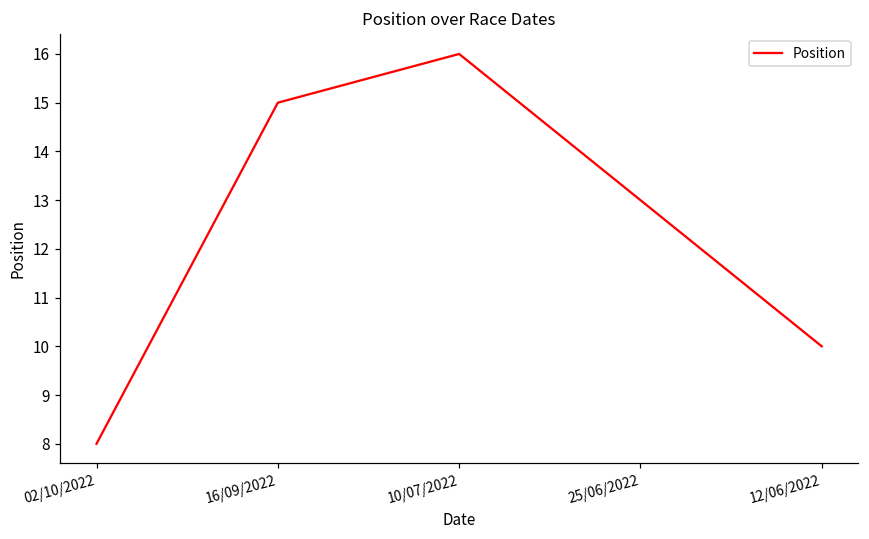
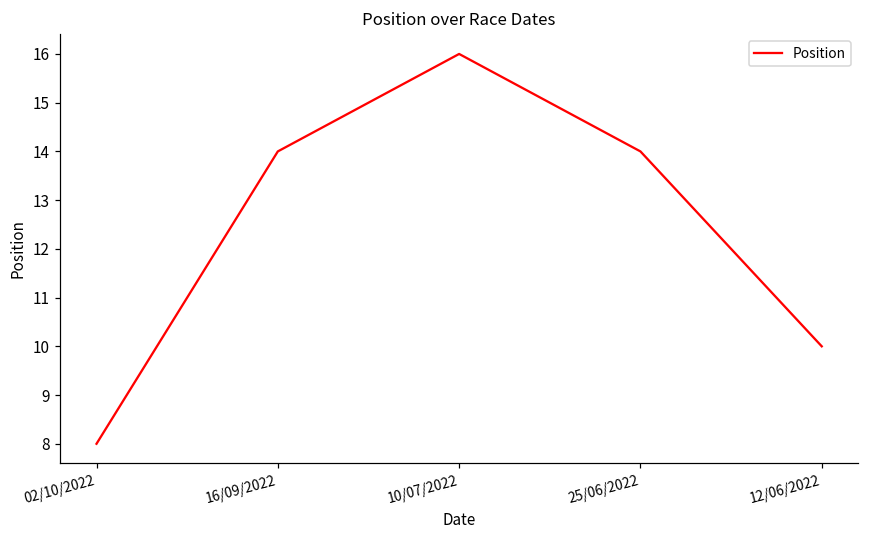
  {
    "02/10/2022": 8,
-   "16/09/2022": 15,
+   "16/09/2022": 14,
    "10/07/2022": 16,
-   "25/06/2022": 13,
+   "25/06/2022": 14,
    "12/06/2022": 10
  }
